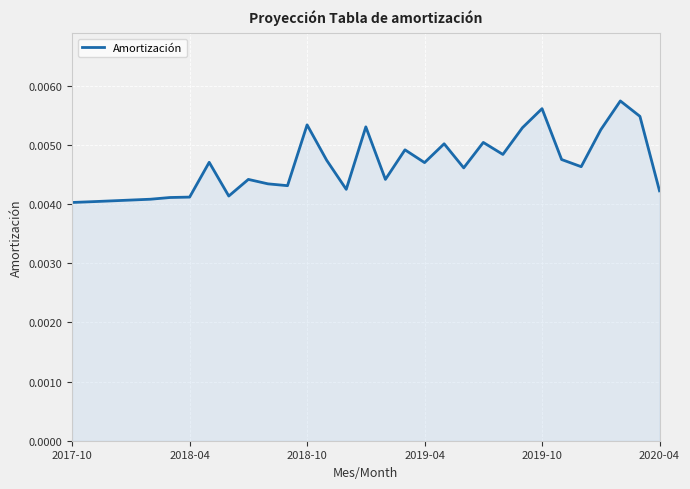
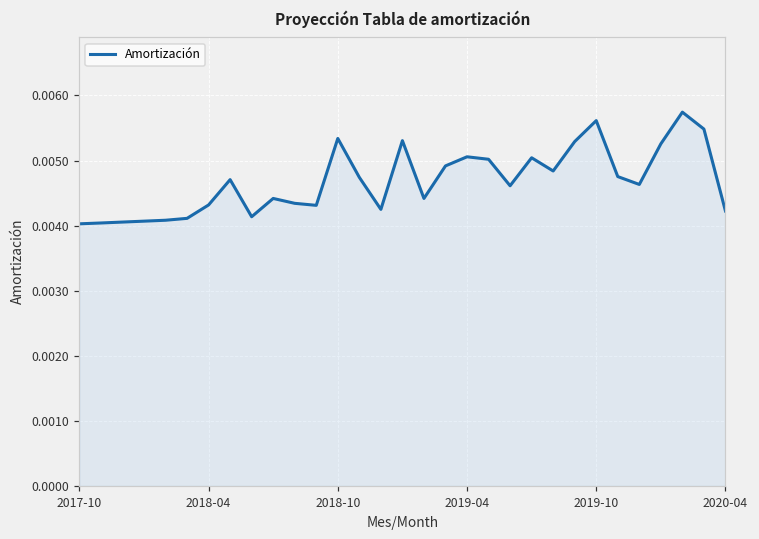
  {
    "2017-10": 0.0040,
-   "2018-04": 0.0041,
+   "2018-04": 0.0043,
    "2018-10": 0.0053,
-   "2019-04": 0.0047,
+   "2019-04": 0.0051,
    "2019-10": 0.0056,
    "2020-04": 0.0042
  }
